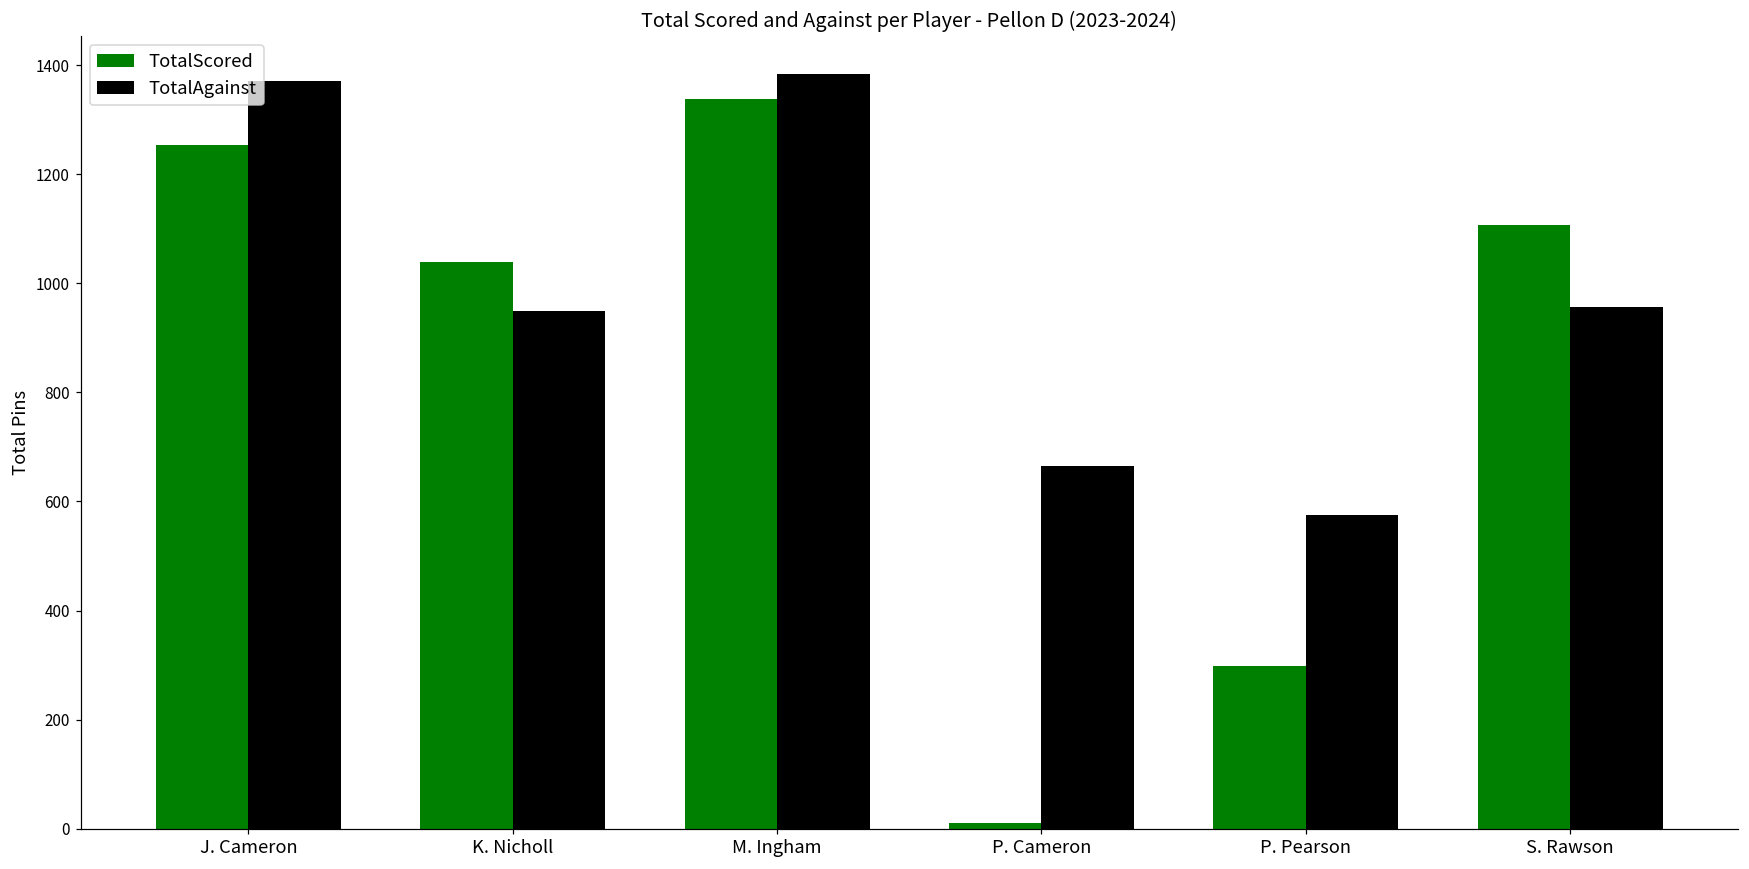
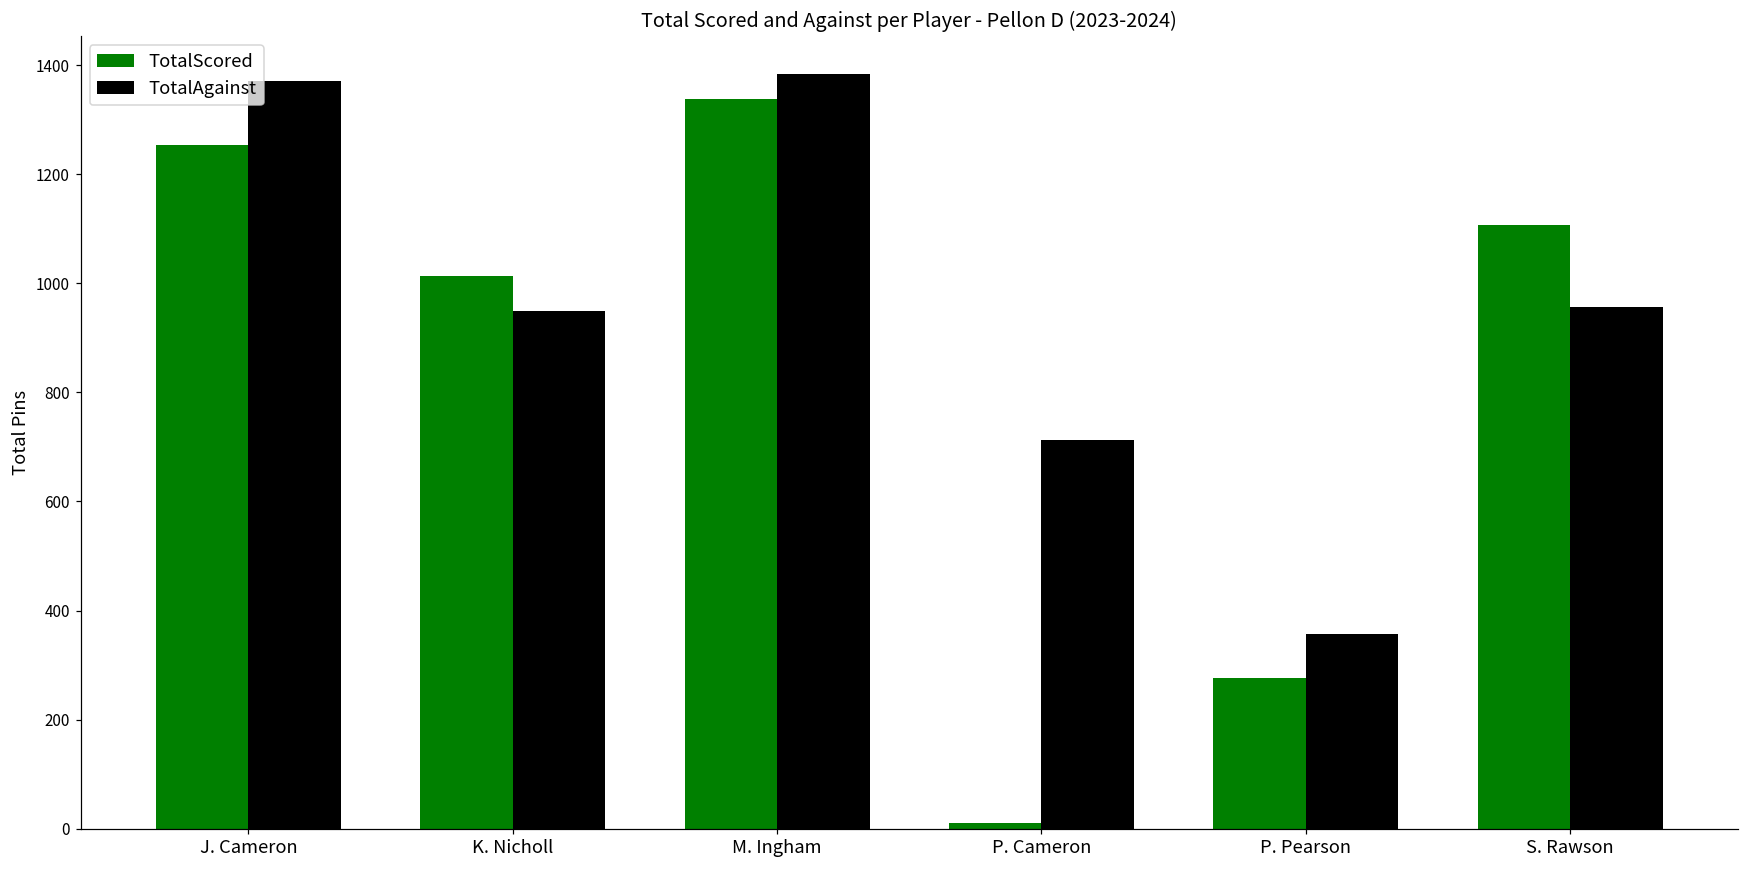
  {
    "TotalScored": {
      "J. Cameron": 1250,
-     "K. Nicholl": 1040,
+     "K. Nicholl": 1010,
      "M. Ingham": 1340,
      "P. Cameron": 10,
-     "P. Pearson": 300,
+     "P. Pearson": 280,
      "S. Rawson": 1110
    },
    "TotalAgainst": {
      "J. Cameron": 1370,
      "K. Nicholl": 950,
      "M. Ingham": 1380,
-     "P. Cameron": 670,
-     "P. Pearson": 580,
+     "P. Cameron": 710,
+     "P. Pearson": 360,
      "S. Rawson": 960
    }
  }
